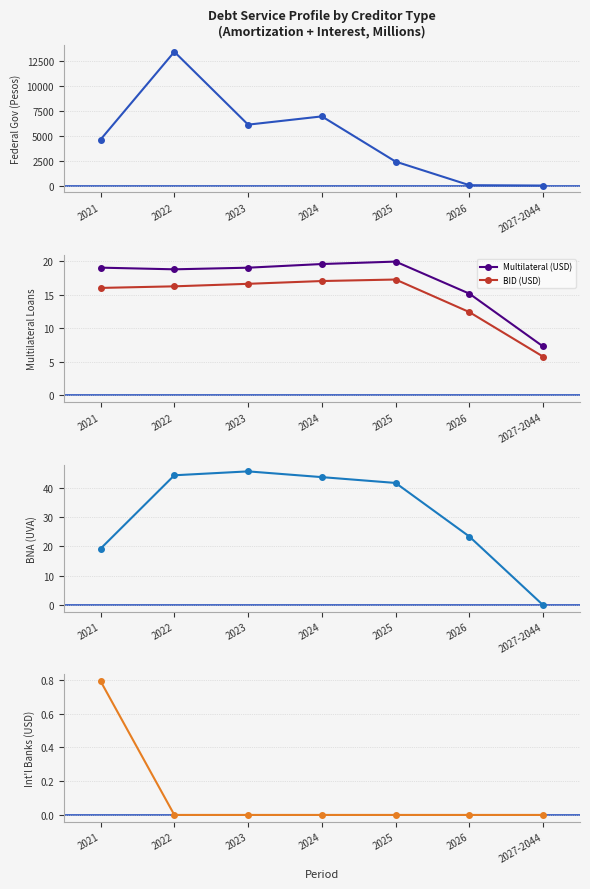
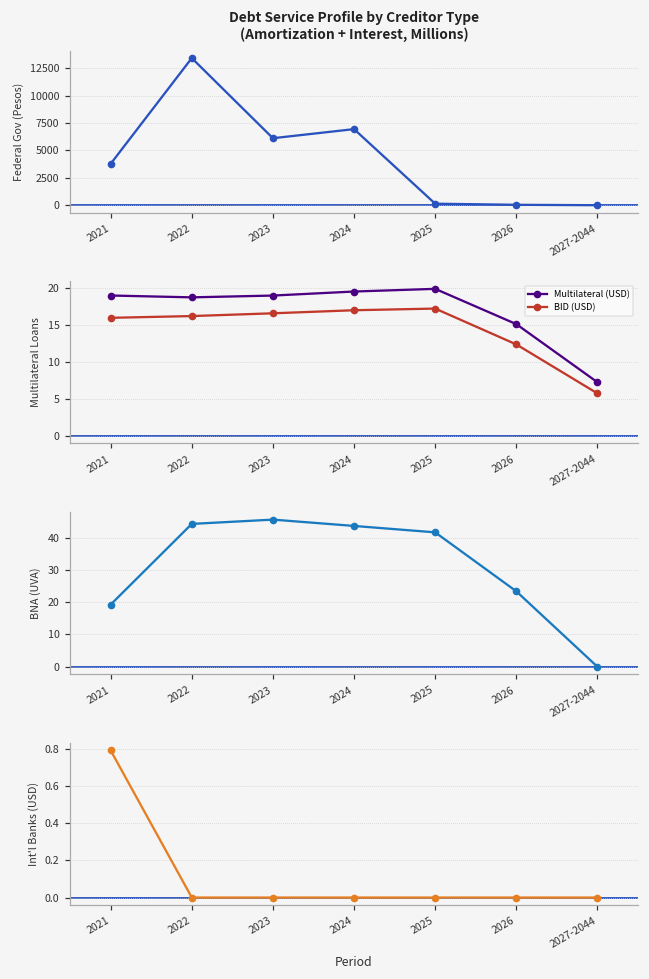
  {
    "Debt Service Profile by Creditor Type (Amortization + Interest, Millions)": {
-     "2021": 5000,
+     "2021": 4000,
      "2022": 13000,
      "2023": 6000,
      "2024": 7000,
-     "2025": 2000,
+     "2025": 0,
      "2026": 0,
      "2027-2044": 0
    }
  }
